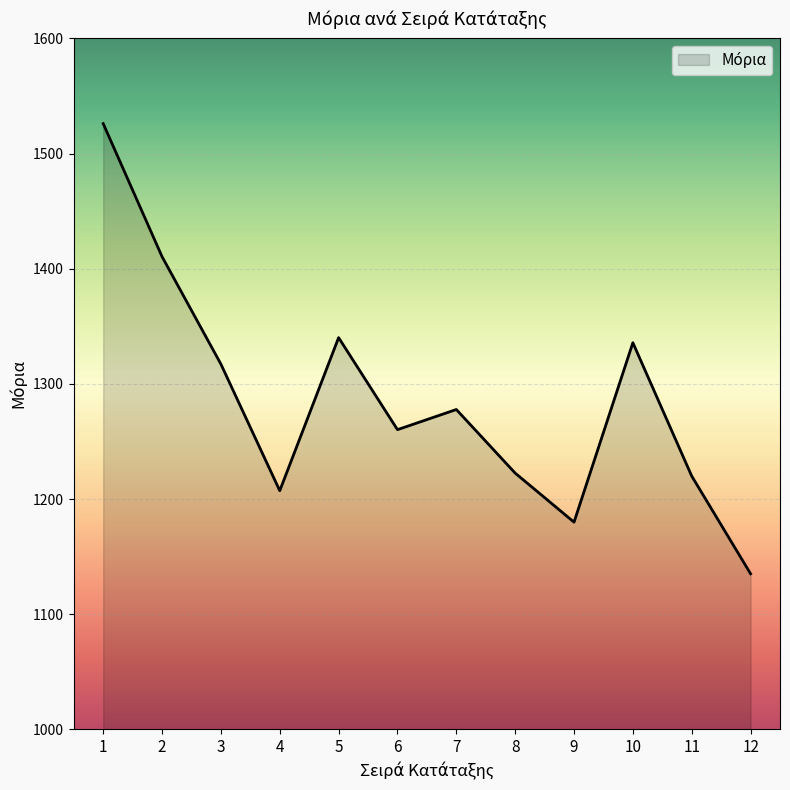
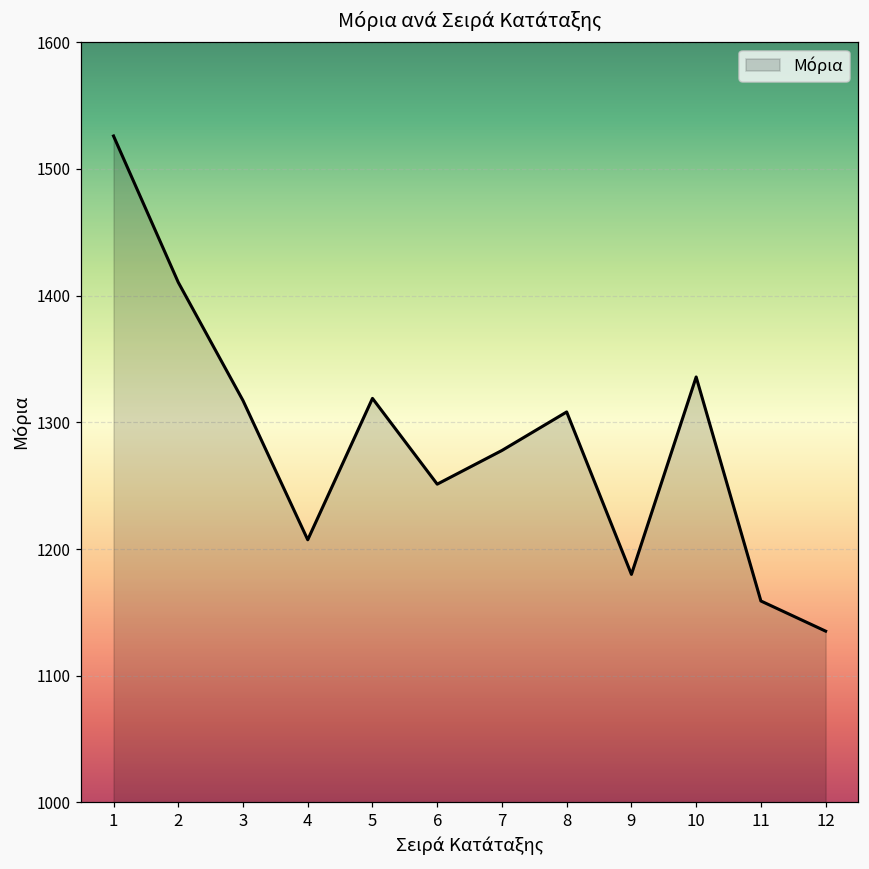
  {
    "1": 1526,
    "2": 1411,
    "3": 1317,
    "4": 1207,
-   "5": 1340,
-   "6": 1260,
+   "5": 1319,
+   "6": 1251,
    "7": 1278,
-   "8": 1223,
+   "8": 1308,
    "9": 1180,
    "10": 1336,
-   "11": 1220,
+   "11": 1159,
    "12": 1135
  }
